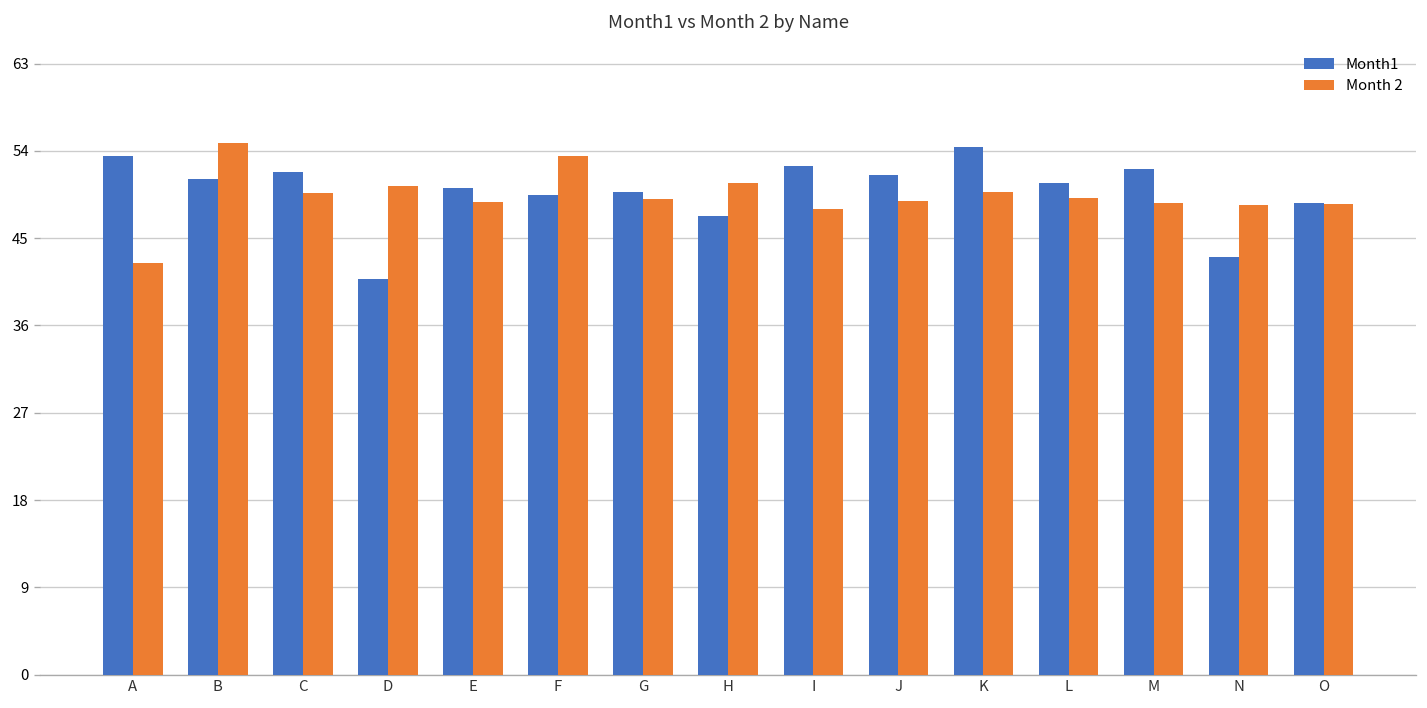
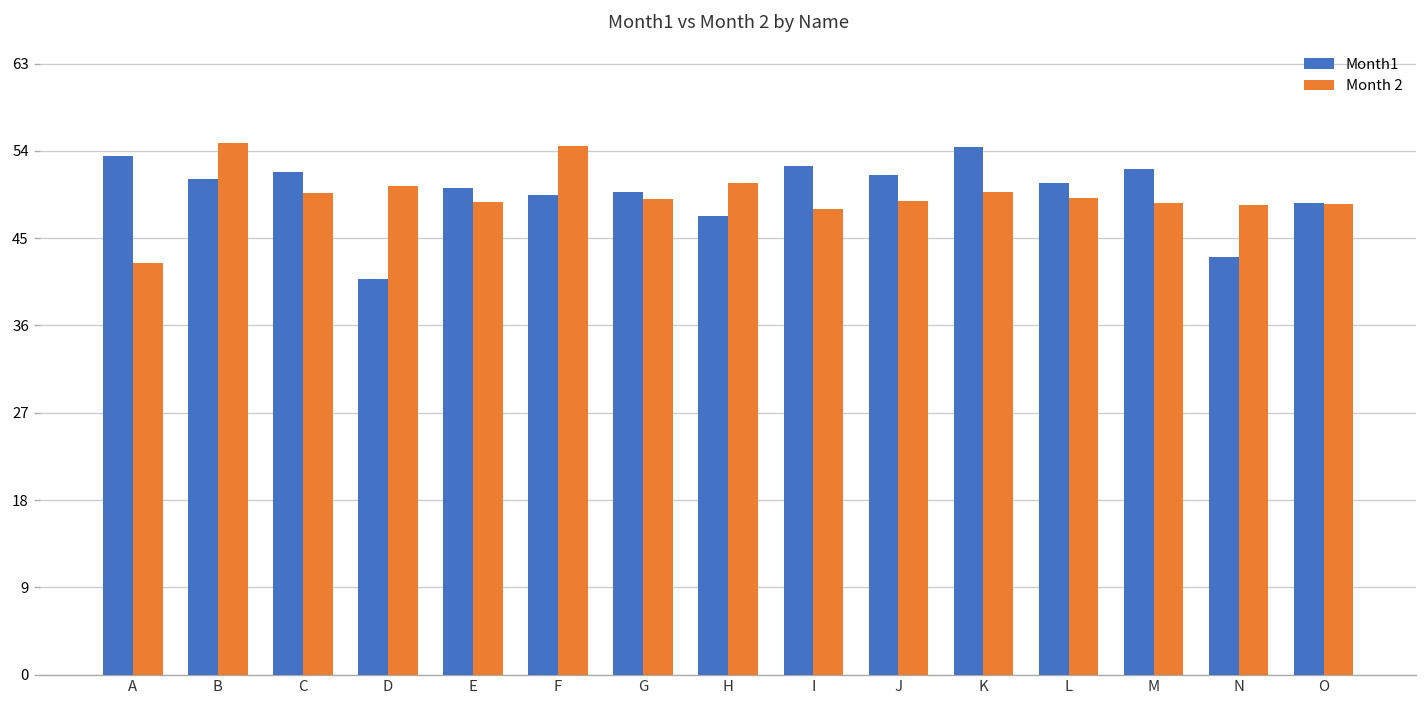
  {
    "Month1": {
      "A": 53,
      "B": 51,
      "C": 52,
      "D": 41,
      "E": 50,
      "F": 49,
      "G": 50,
      "H": 47,
      "I": 52,
      "J": 51,
      "K": 54,
      "L": 51,
      "M": 52,
      "N": 43,
      "O": 49
    },
    "Month 2": {
      "A": 42,
      "B": 55,
      "C": 50,
      "D": 50,
      "E": 49,
-     "F": 54,
+     "F": 55,
      "G": 49,
      "H": 51,
      "I": 48,
      "J": 49,
      "K": 50,
      "L": 49,
      "M": 49,
      "N": 48,
      "O": 49
    }
  }
